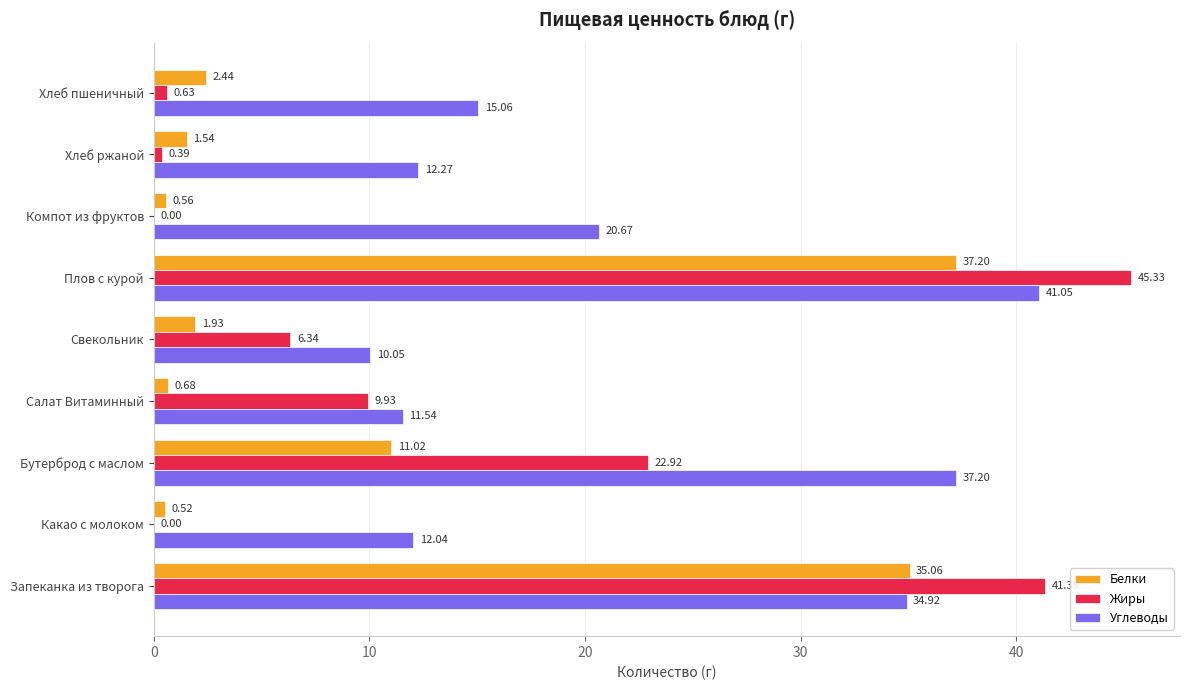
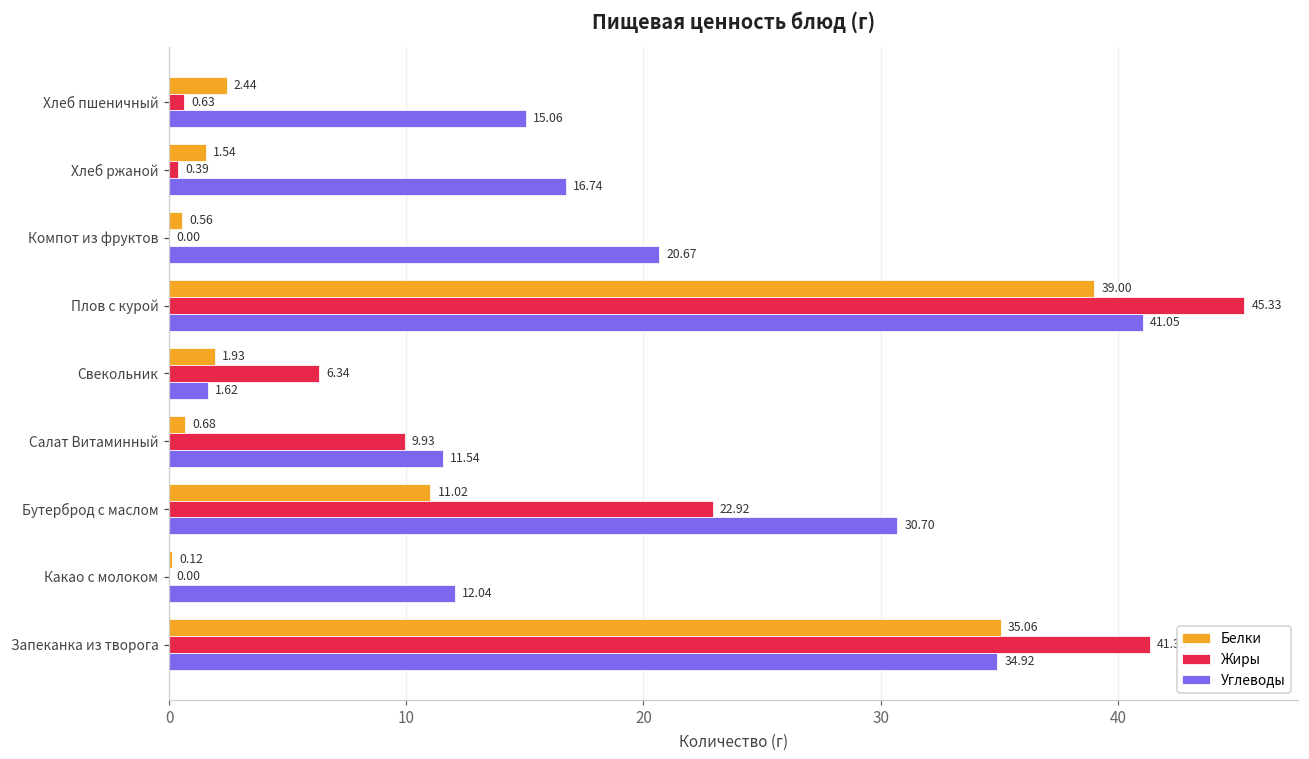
  {
    "Белки": {
      "Хлеб пшеничный": 2.44,
      "Хлеб ржаной": 1.54,
      "Компот из фруктов": 0.56,
-     "Плов с курой": 37.20,
+     "Плов с курой": 39.00,
      "Свекольник": 1.93,
      "Салат Витаминный": 0.68,
      "Бутерброд с маслом": 11.02,
-     "Какао с молоком": 0.52,
+     "Какао с молоком": 0.12,
      "Запеканка из творога": 35.06
    },
    "Жиры": {
      "Хлеб пшеничный": 0.63,
      "Хлеб ржаной": 0.39,
      "Компот из фруктов": 0.00,
      "Плов с курой": 45.33,
      "Свекольник": 6.34,
      "Салат Витаминный": 9.93,
      "Бутерброд с маслом": 22.92,
      "Какао с молоком": 0.00
    },
    "Углеводы": {
      "Хлеб пшеничный": 15.06,
-     "Хлеб ржаной": 12.27,
+     "Хлеб ржаной": 16.74,
      "Компот из фруктов": 20.67,
      "Плов с курой": 41.05,
-     "Свекольник": 10.05,
+     "Свекольник": 1.62,
      "Салат Витаминный": 11.54,
-     "Бутерброд с маслом": 37.20,
+     "Бутерброд с маслом": 30.70,
      "Какао с молоком": 12.04,
      "Запеканка из творога": 34.92
    }
  }
